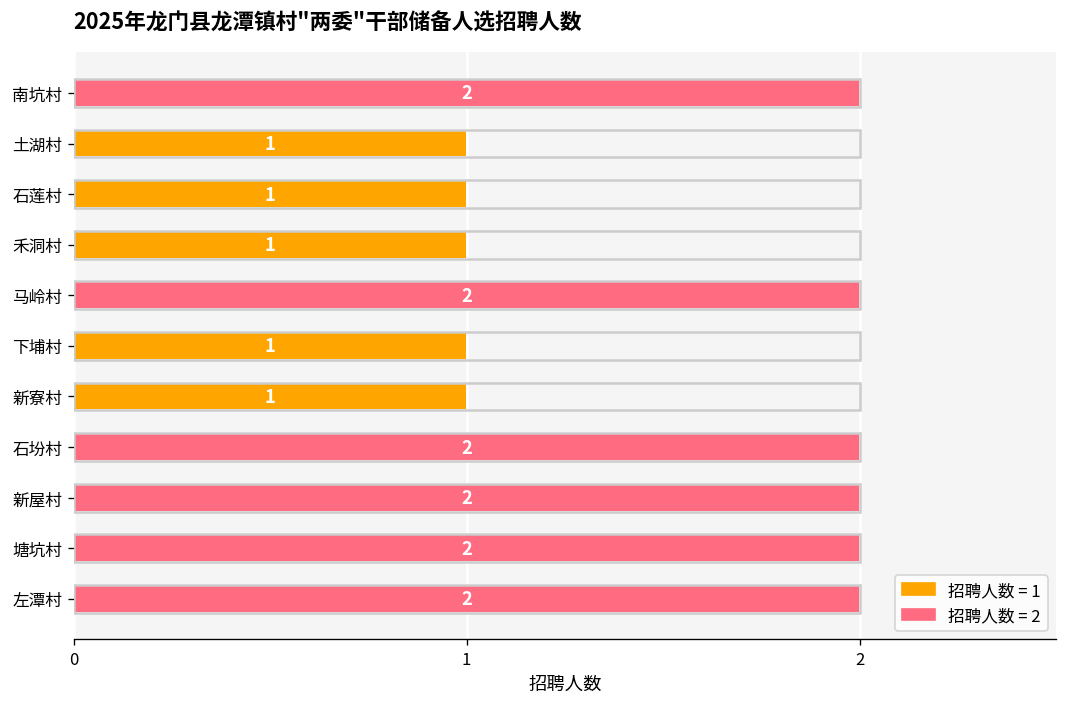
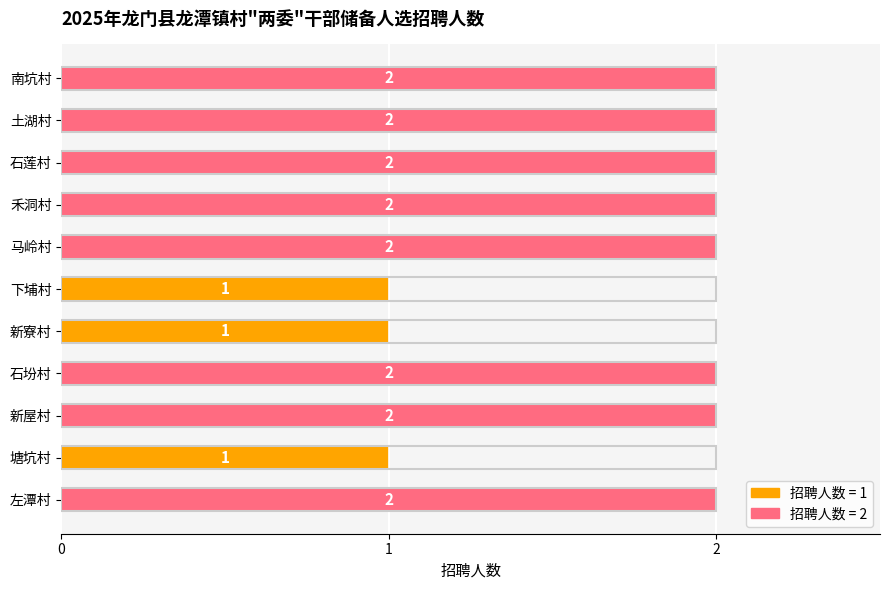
  {
    "南坑村": 2,
-   "土湖村": 1,
-   "石莲村": 1,
-   "禾洞村": 1,
+   "土湖村": 2,
+   "石莲村": 2,
+   "禾洞村": 2,
    "马岭村": 2,
    "下埔村": 1,
    "新寮村": 1,
    "石坋村": 2,
    "新屋村": 2,
-   "塘坑村": 2,
+   "塘坑村": 1,
    "左潭村": 2
  }
